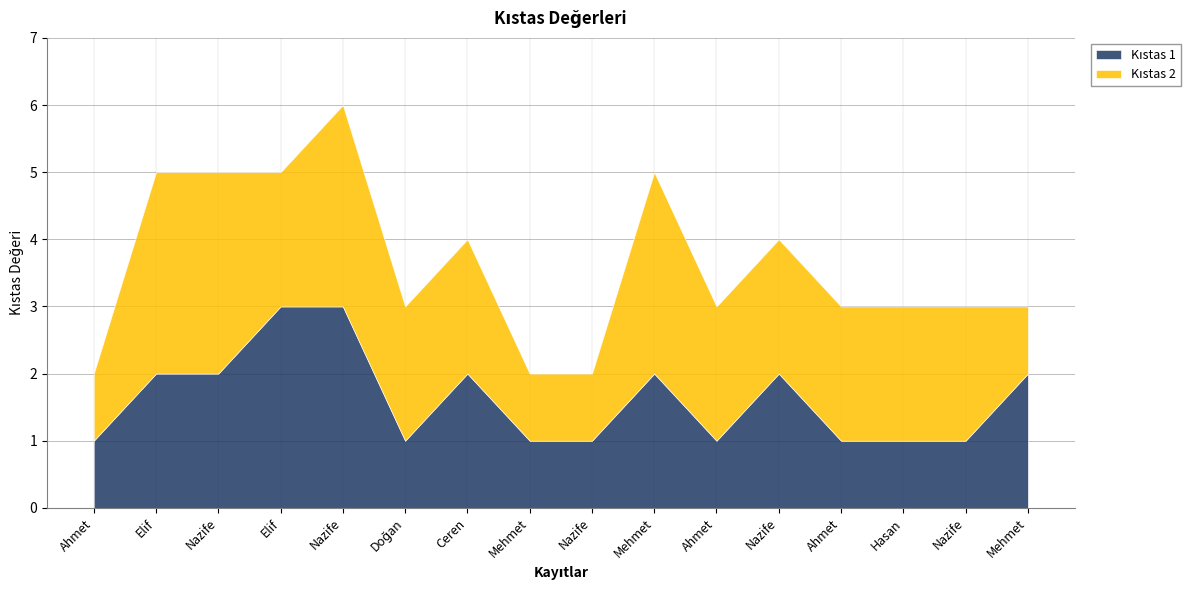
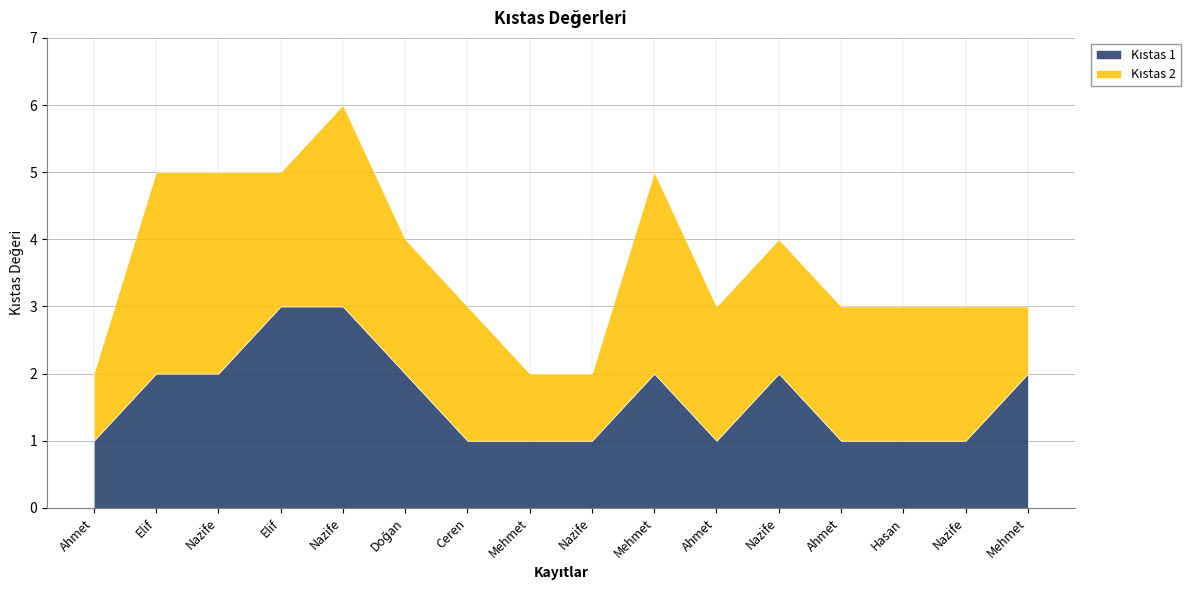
  {
    "Kıstas 1": {
-     "Doğan": 1,
-     "Ceren": 2,
+     "Doğan": 2,
+     "Ceren": 1,
      "Hasan": 1
    },
    "Kıstas 2": {
      "Doğan": 2,
      "Ceren": 2,
      "Hasan": 2
    }
  }
